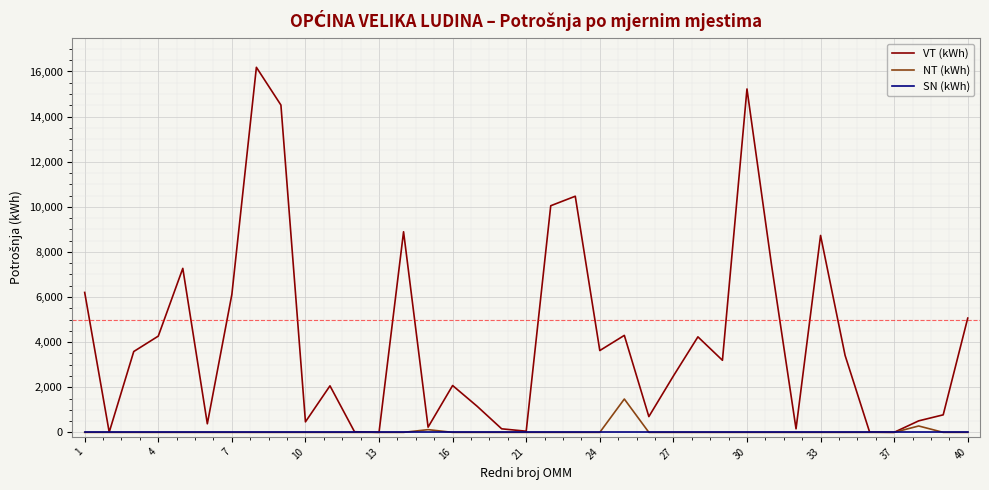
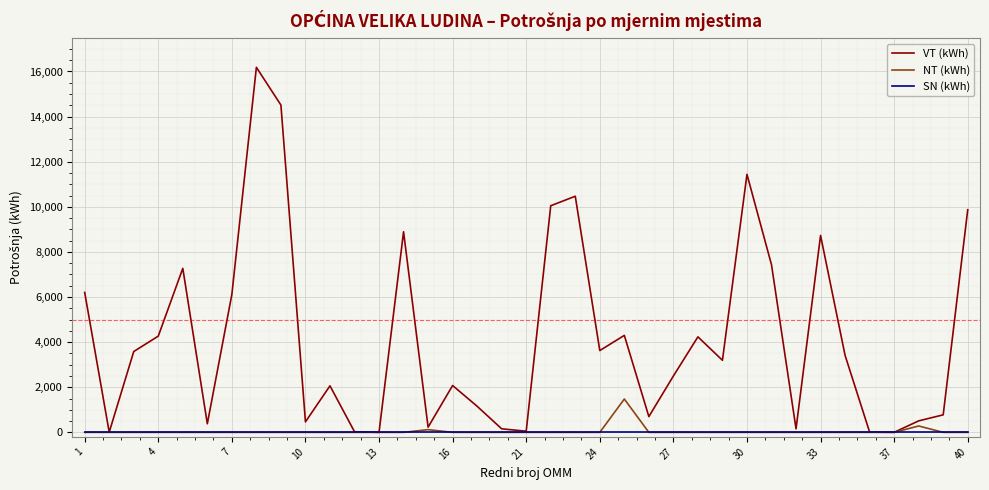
  {
    "VT (kWh)": {
      "24": "3,600",
      "27": "2,500",
-     "30": "15,200",
+     "30": "11,400",
      "33": "8,700",
-     "40": "5,100"
+     "40": "9,900"
    }
  }
